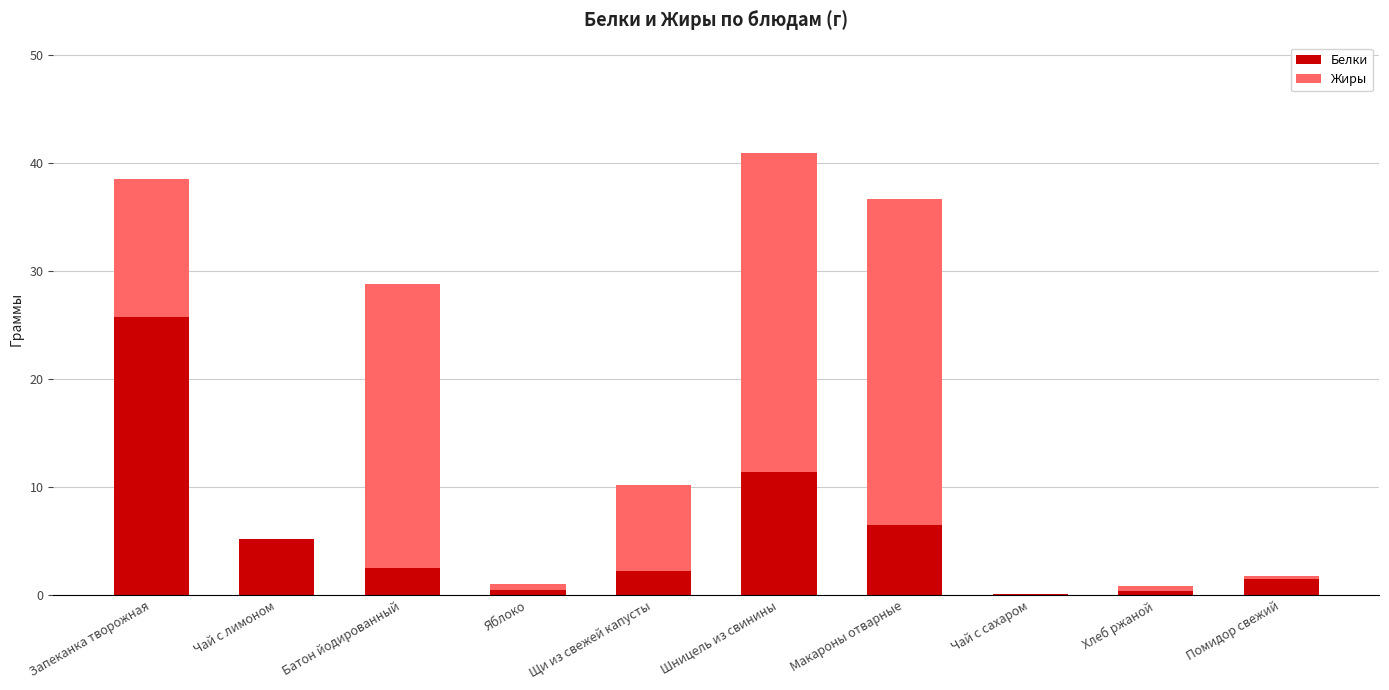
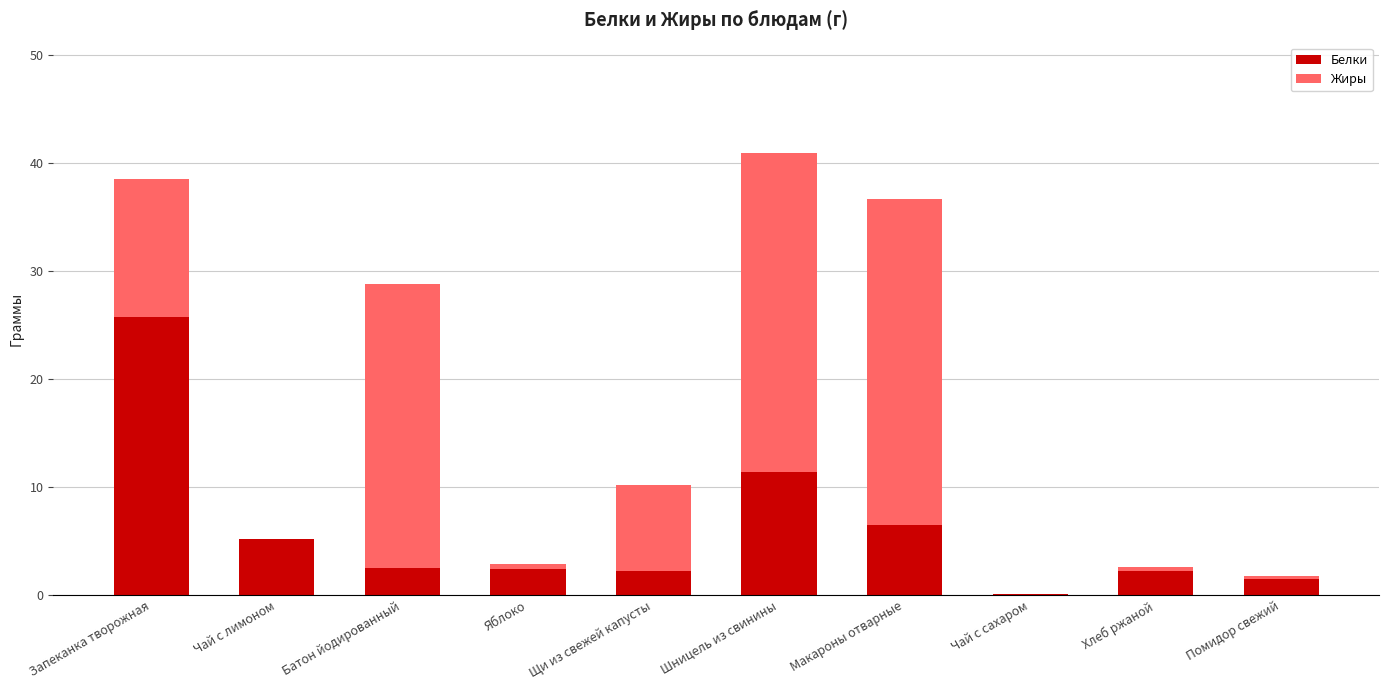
  {
    "Белки": {
      "Запеканка творожная": 25.7,
      "Чай с лимоном": 5.2,
      "Батон йодированный": 2.5,
-     "Яблоко": 0.5,
+     "Яблоко": 2.4,
      "Щи из свежей капусты": 2.2,
      "Шницель из свинины": 11.4,
      "Макароны отварные": 6.5,
-     "Хлеб ржаной": 0.4,
+     "Хлеб ржаной": 2.2,
      "Помидор свежий": 1.5
    },
    "Жиры": {
      "Запеканка творожная": 12.8,
      "Чай с лимоном": 0.0,
      "Батон йодированный": 26.3,
      "Яблоко": 0.5,
      "Щи из свежей капусты": 8.0,
      "Шницель из свинины": 29.5,
      "Макароны отварные": 30.2,
      "Чай с сахаром": 0.0,
      "Хлеб ржаной": 0.4,
      "Помидор свежий": 0.3
    }
  }
